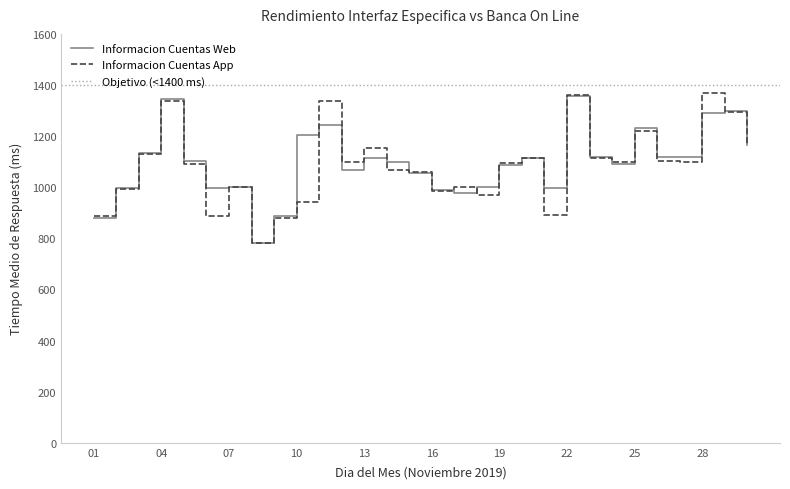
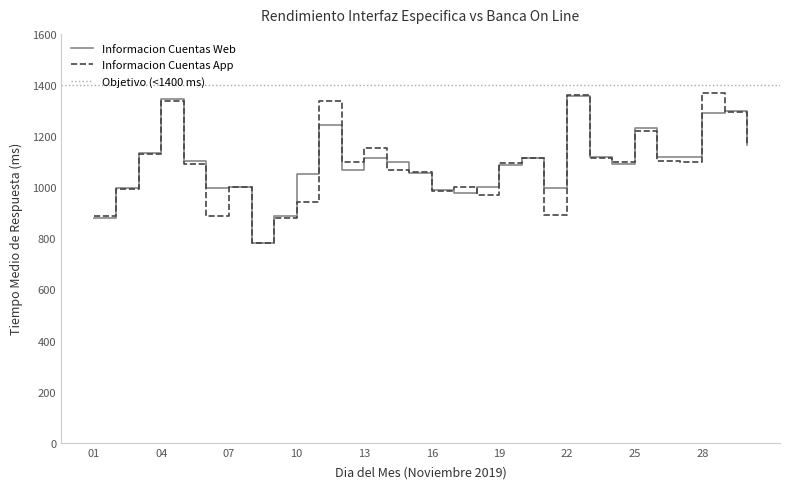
  {
    "Informacion Cuentas Web": {
-     "10": 1210,
+     "10": 1050,
      "13": 1120,
      "28": 1290
    },
    "Informacion Cuentas App": {
      "10": 940,
      "13": 1150,
      "28": 1370
    }
  }
